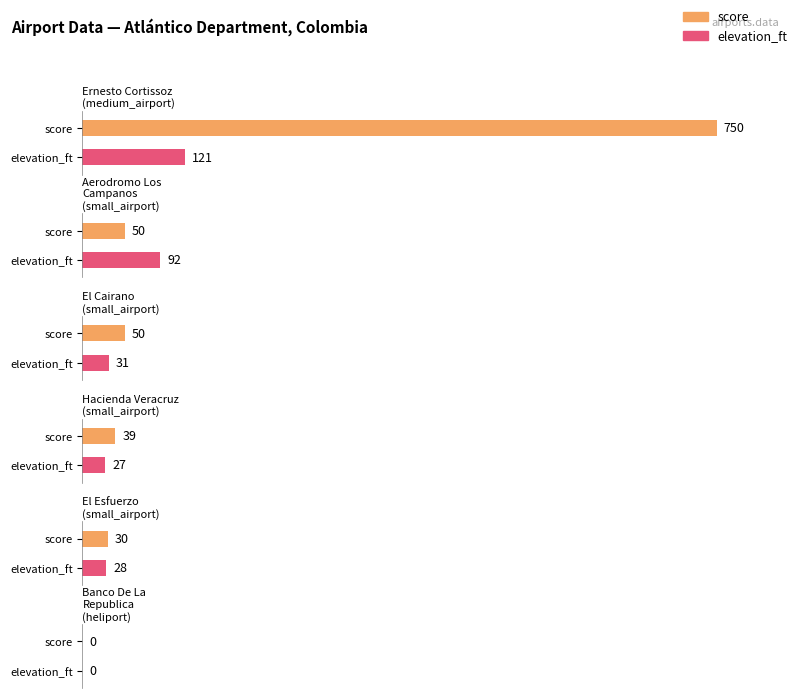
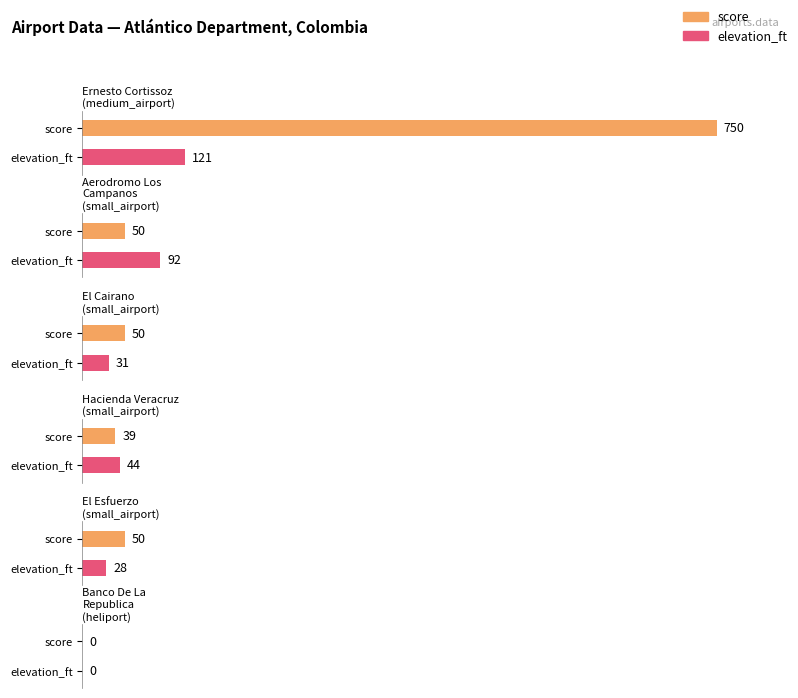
  {
    "Ernesto Cortissoz (medium_airport)": {
      "score": 750,
      "elevation_ft": 121
    },
    "Aerodromo Los Campanos (small_airport)": {
      "score": 50,
      "elevation_ft": 92
    },
    "El Cairano (small_airport)": {
      "score": 50,
      "elevation_ft": 31
    },
    "Hacienda Veracruz (small_airport)": {
      "score": 39,
-     "elevation_ft": 27
+     "elevation_ft": 44
    },
    "El Esfuerzo (small_airport)": {
-     "score": 30,
+     "score": 50,
      "elevation_ft": 28
    },
    "Banco De La Republica (heliport)": {
      "score": 0,
      "elevation_ft": 0
    }
  }
